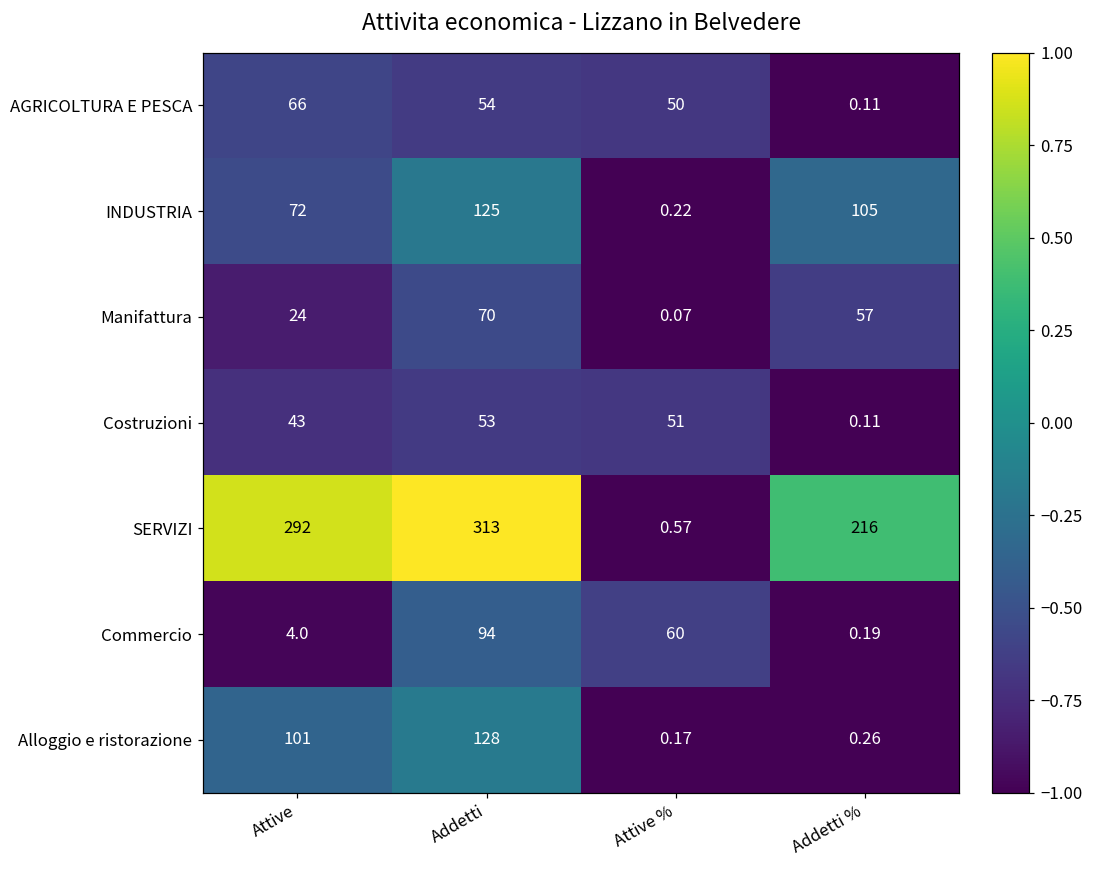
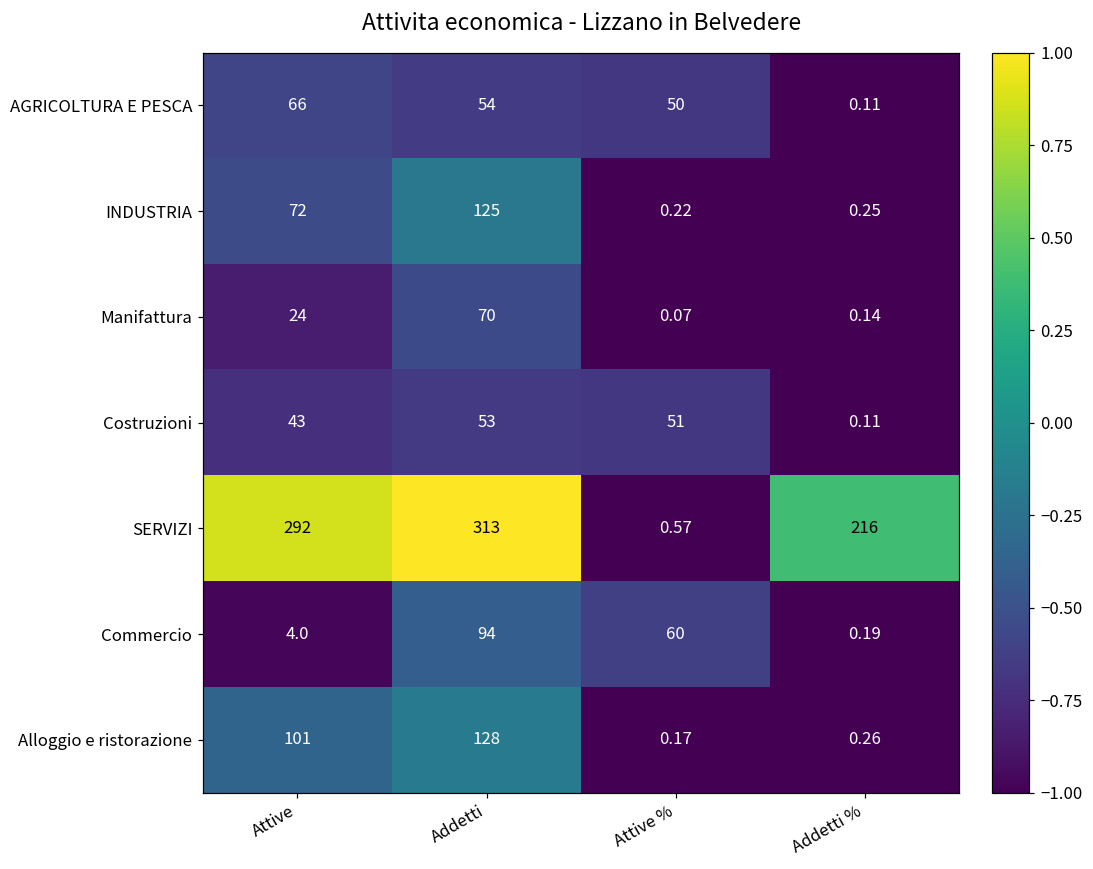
  {
    "AGRICOLTURA E PESCA": {
      "Attive": 66,
      "Addetti": 54,
      "Attive %": 50,
      "Addetti %": 0.11
    },
    "INDUSTRIA": {
      "Attive": 72,
      "Addetti": 125,
      "Attive %": 0.22,
-     "Addetti %": 105
+     "Addetti %": 0.25
    },
    "Manifattura": {
      "Attive": 24,
      "Addetti": 70,
      "Attive %": 0.07,
-     "Addetti %": 57
+     "Addetti %": 0.14
    },
    "Costruzioni": {
      "Attive": 43,
      "Addetti": 53,
      "Attive %": 51,
      "Addetti %": 0.11
    },
    "SERVIZI": {
      "Attive": 292,
      "Addetti": 313,
      "Attive %": 0.57,
      "Addetti %": 216
    },
    "Commercio": {
      "Attive": 4.0,
      "Addetti": 94,
      "Attive %": 60,
      "Addetti %": 0.19
    },
    "Alloggio e ristorazione": {
      "Attive": 101,
      "Addetti": 128,
      "Attive %": 0.17,
      "Addetti %": 0.26
    }
  }
